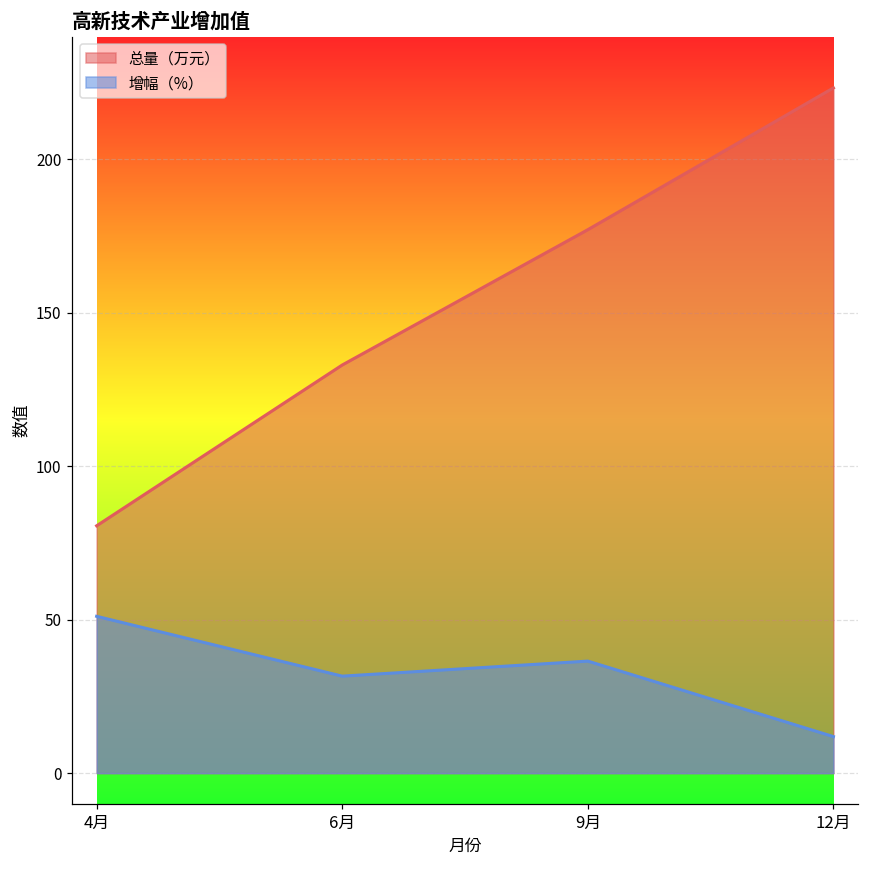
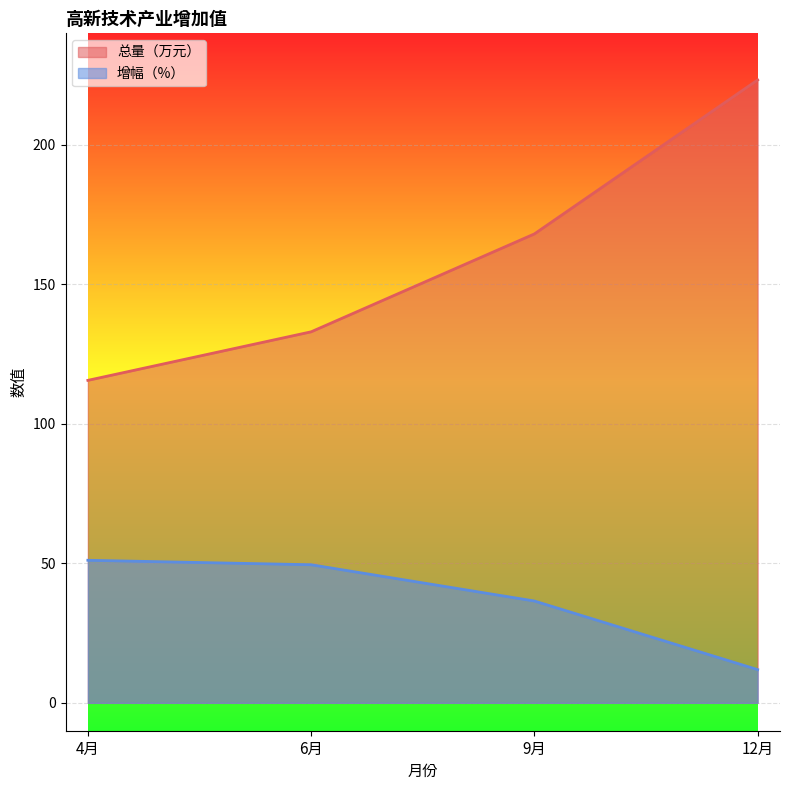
  {
    "总量（万元）": {
-     "4月": 81,
+     "4月": 116,
      "6月": 133,
-     "9月": 177,
+     "9月": 168,
      "12月": 223
    },
    "增幅（%）": {
      "4月": 51,
-     "6月": 32,
+     "6月": 50,
      "9月": 37,
      "12月": 12
    }
  }
